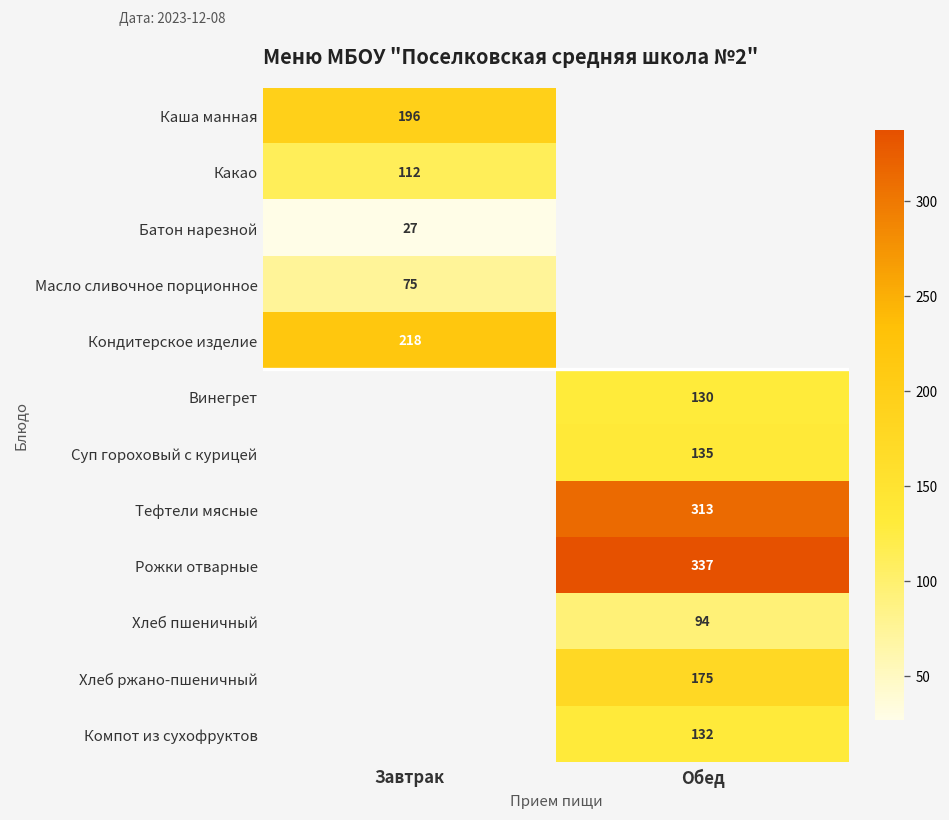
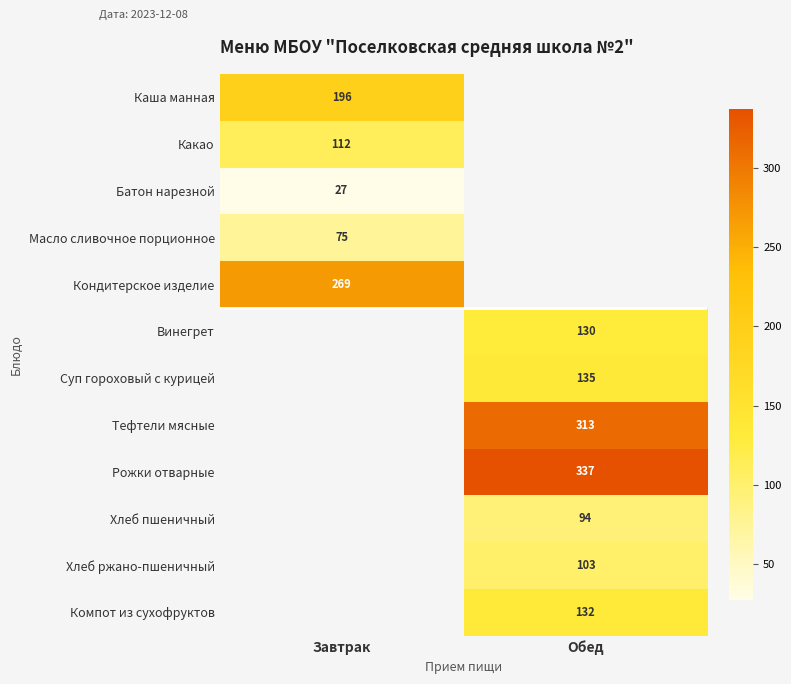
  {
    "Каша манная": {
      "Завтрак": 196
    },
    "Какао": {
      "Завтрак": 112
    },
    "Батон нарезной": {
      "Завтрак": 27
    },
    "Масло сливочное порционное": {
      "Завтрак": 75
    },
    "Кондитерское изделие": {
-     "Завтрак": 218
+     "Завтрак": 269
    },
    "Винегрет": {
      "Обед": 130
    },
    "Суп гороховый с курицей": {
      "Обед": 135
    },
    "Тефтели мясные": {
      "Обед": 313
    },
    "Рожки отварные": {
      "Обед": 337
    },
    "Хлеб пшеничный": {
      "Обед": 94
    },
    "Хлеб ржано-пшеничный": {
-     "Обед": 175
+     "Обед": 103
    },
    "Компот из сухофруктов": {
      "Обед": 132
    }
  }
